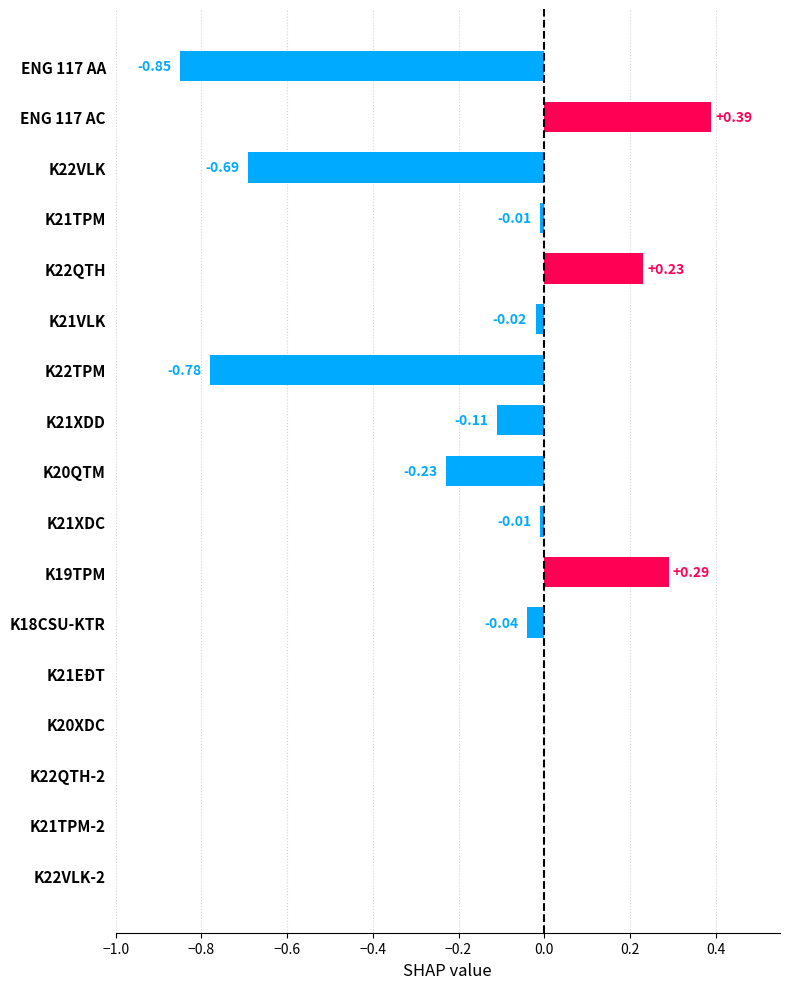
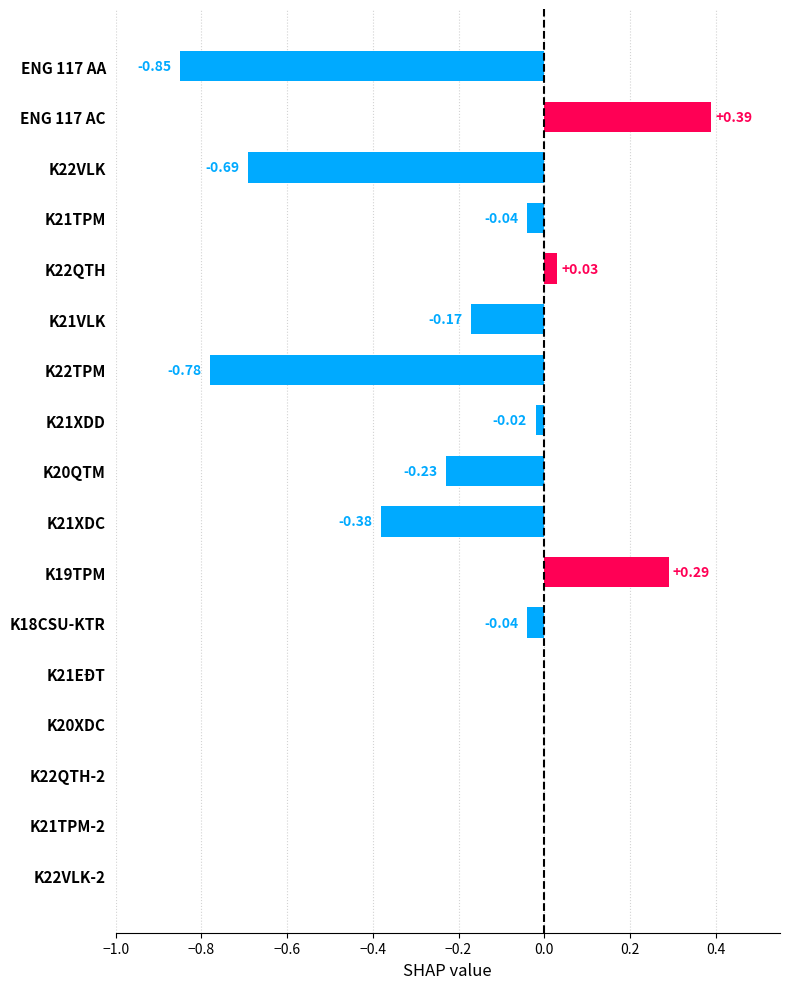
  {
    "ENG 117 AA": "-0.85",
    "ENG 117 AC": "+0.39",
    "K22VLK": "-0.69",
-   "K21TPM": "-0.01",
-   "K22QTH": "+0.23",
-   "K21VLK": "-0.02",
+   "K21TPM": "-0.04",
+   "K22QTH": "+0.03",
+   "K21VLK": "-0.17",
    "K22TPM": "-0.78",
-   "K21XDD": "-0.11",
+   "K21XDD": "-0.02",
    "K20QTM": "-0.23",
-   "K21XDC": "-0.01",
+   "K21XDC": "-0.38",
    "K19TPM": "+0.29",
    "K18CSU-KTR": "-0.04"
  }
